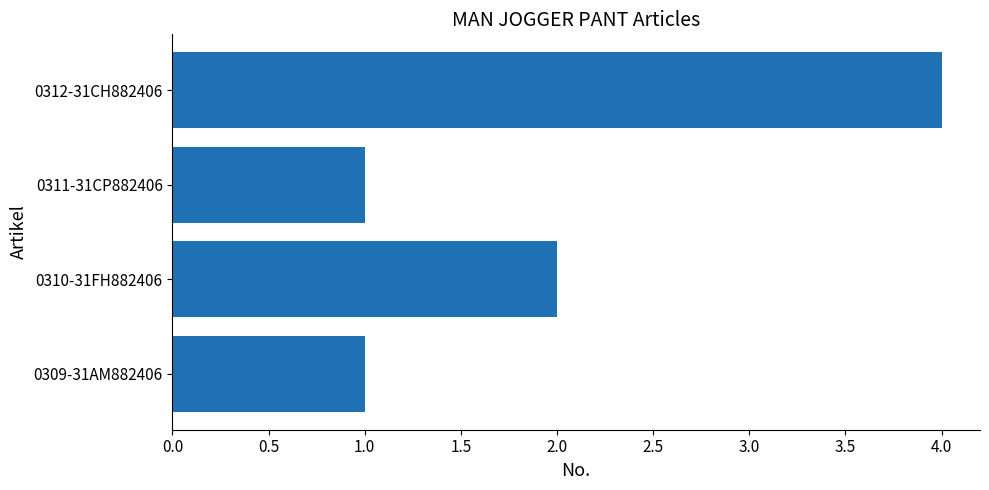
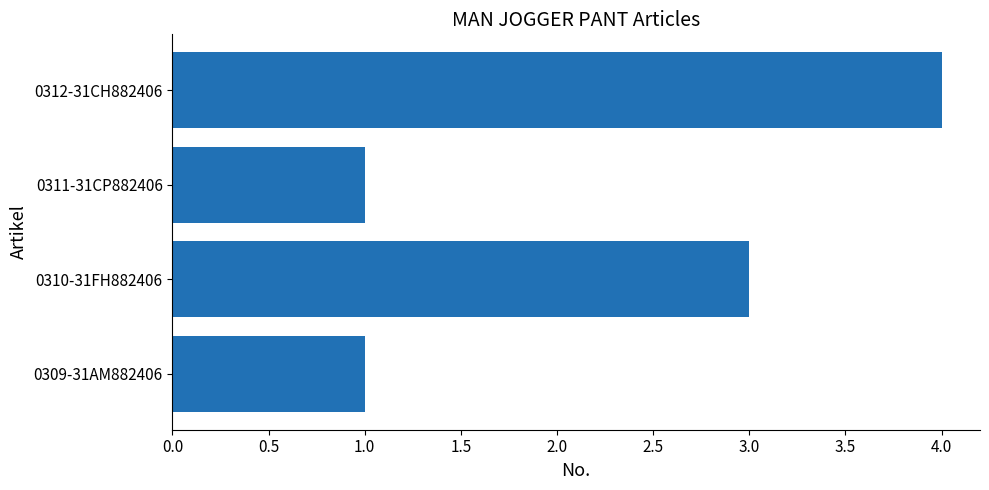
  {
    "0312-31CH882406": 4,
    "0311-31CP882406": 1,
-   "0310-31FH882406": 2,
+   "0310-31FH882406": 3,
    "0309-31AM882406": 1
  }
